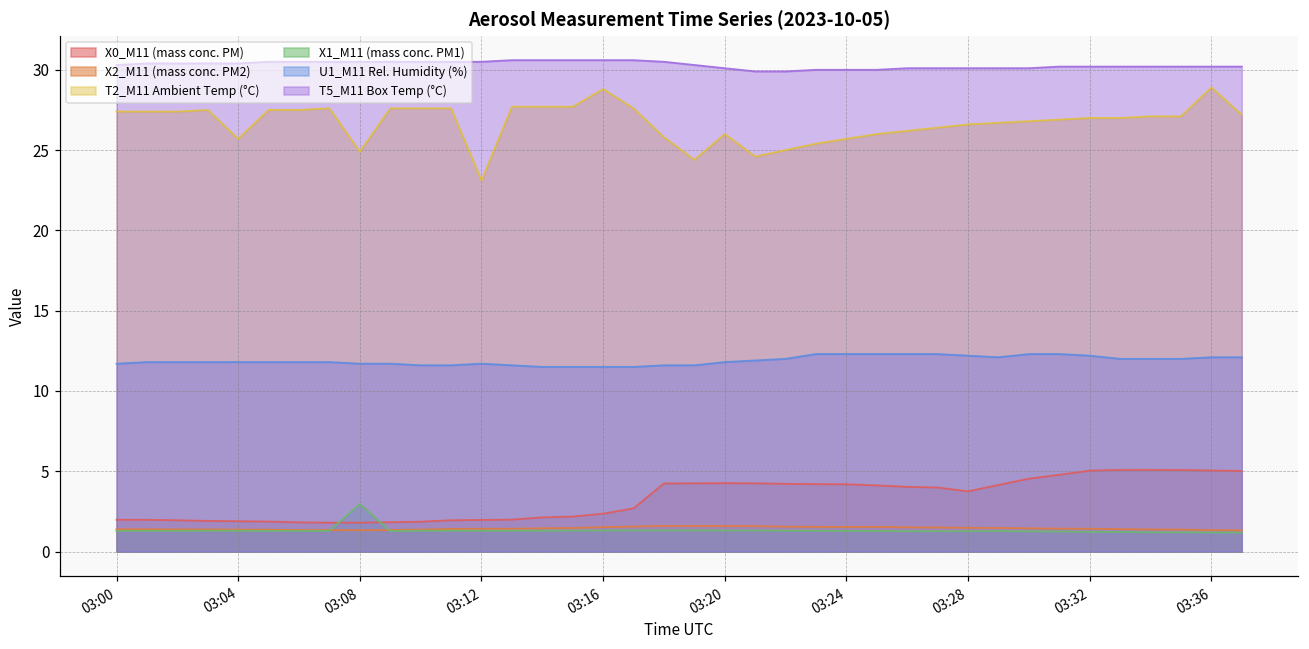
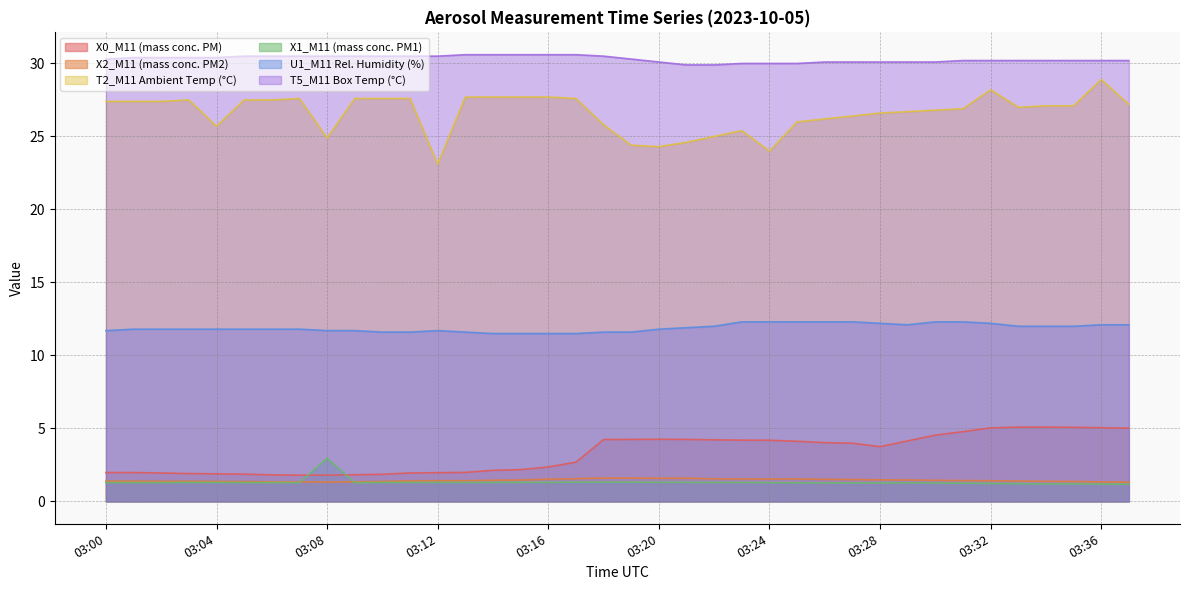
  {
    "T2_M11 Ambient Temp (°C)": {
      "03:00": 27.4,
      "03:04": 25.7,
      "03:08": 24.9,
      "03:12": 23.1,
-     "03:16": 28.8,
-     "03:20": 26.0,
-     "03:24": 25.7,
+     "03:16": 27.7,
+     "03:20": 24.3,
+     "03:24": 24.0,
      "03:28": 26.6,
-     "03:32": 27.0,
+     "03:32": 28.2,
      "03:36": 28.9
    },
    "X1_M11 (mass conc. PM1)": {
      "03:08": 3.0,
      "03:16": 1.3,
      "03:20": 1.3,
      "03:24": 1.3,
      "03:28": 1.3,
      "03:32": 1.2
    }
  }
